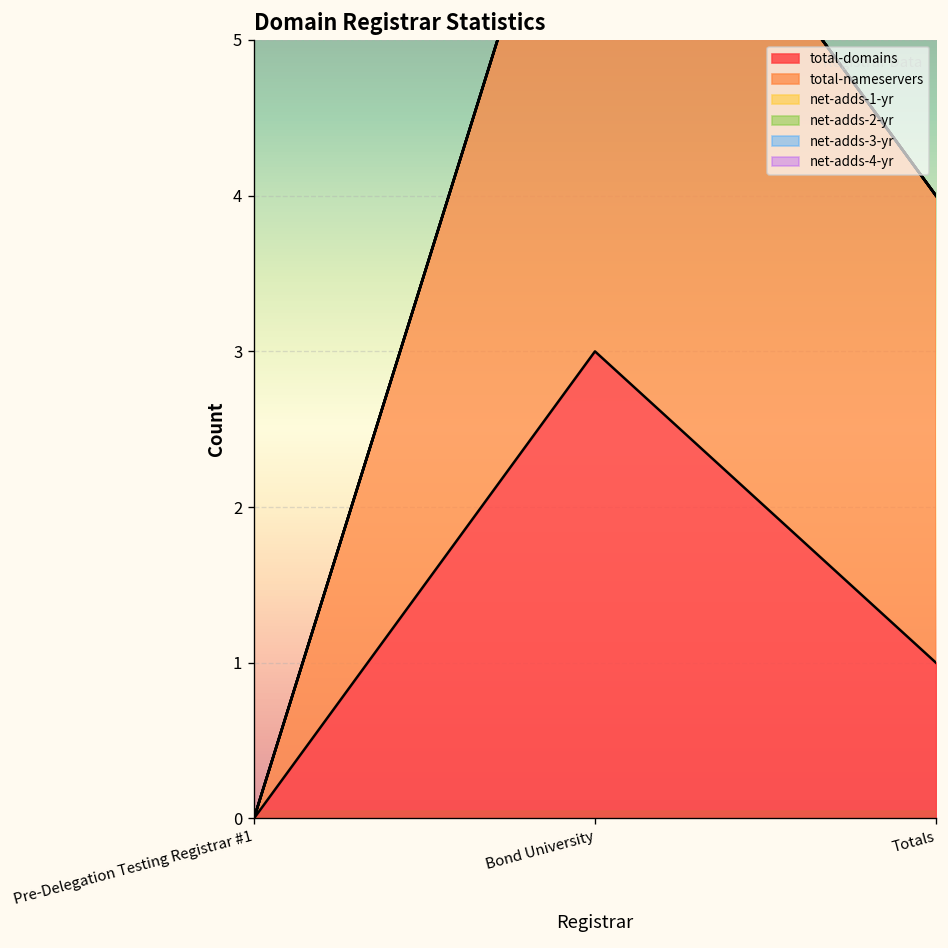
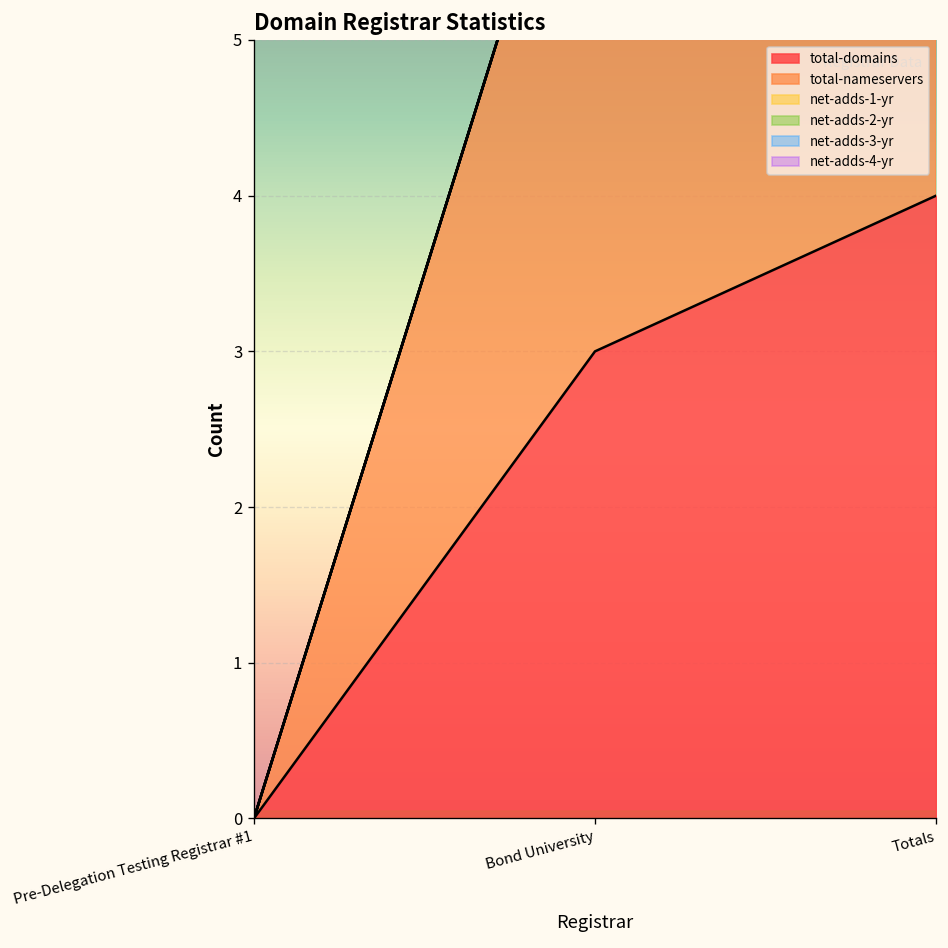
  {
    "total-domains": {
      "Bond University": 3,
-     "Totals": 1
+     "Totals": 4
    }
  }
